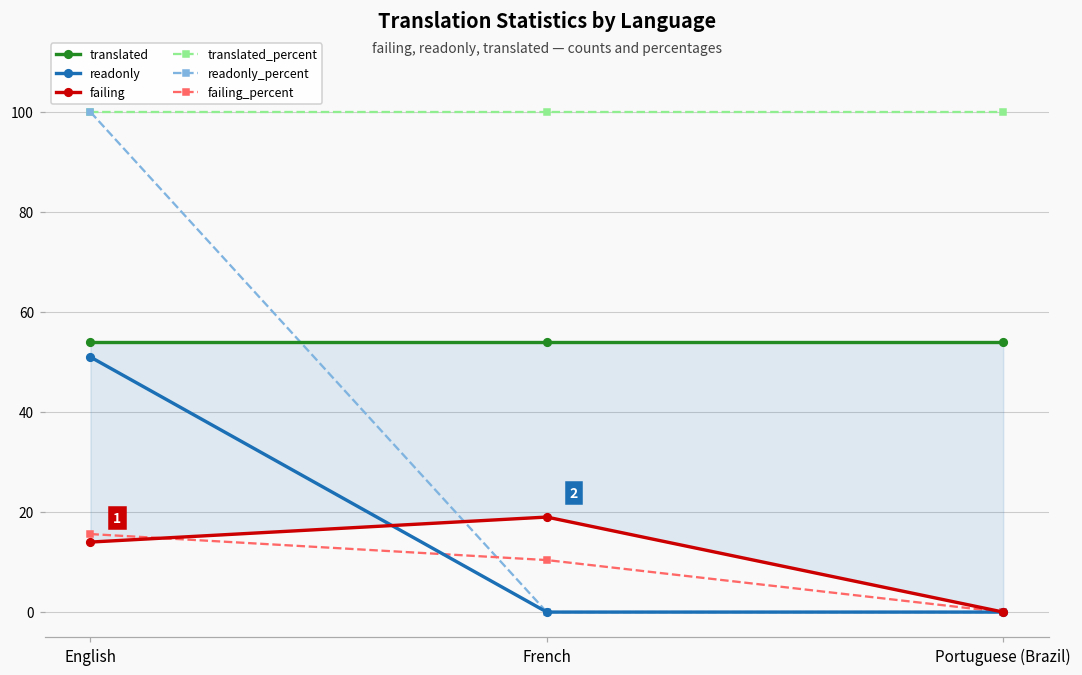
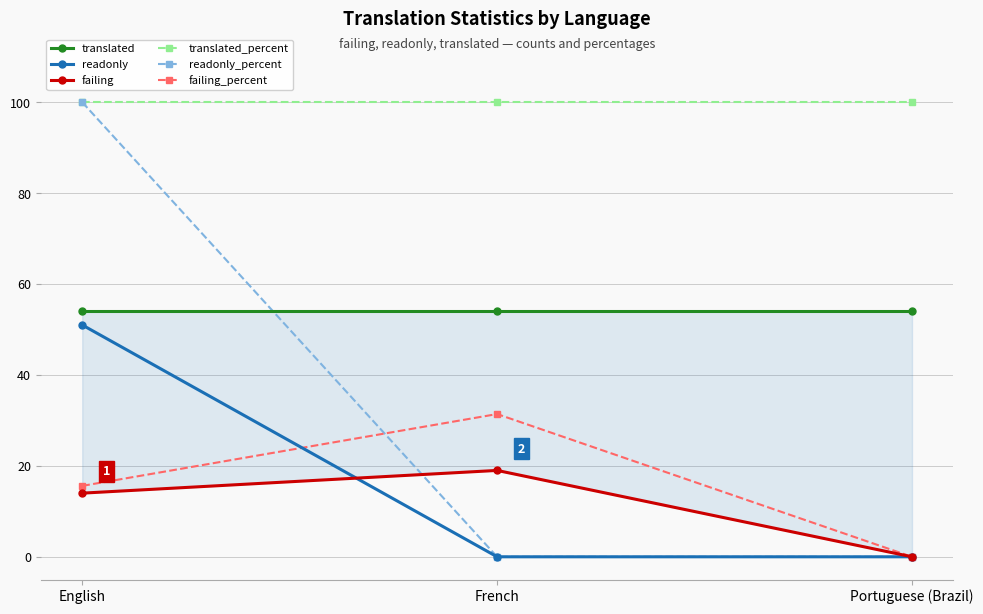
  {
    "translated": {
      "English": 54,
      "French": 54,
      "Portuguese (Brazil)": 54
    },
    "readonly": {
      "English": 51
    },
    "failing": {
      "English": 14,
      "French": 19
    },
    "translated_percent": {
      "French": 100,
      "Portuguese (Brazil)": 100
    },
    "failing_percent": {
-     "French": 10
+     "French": 31
    }
  }
